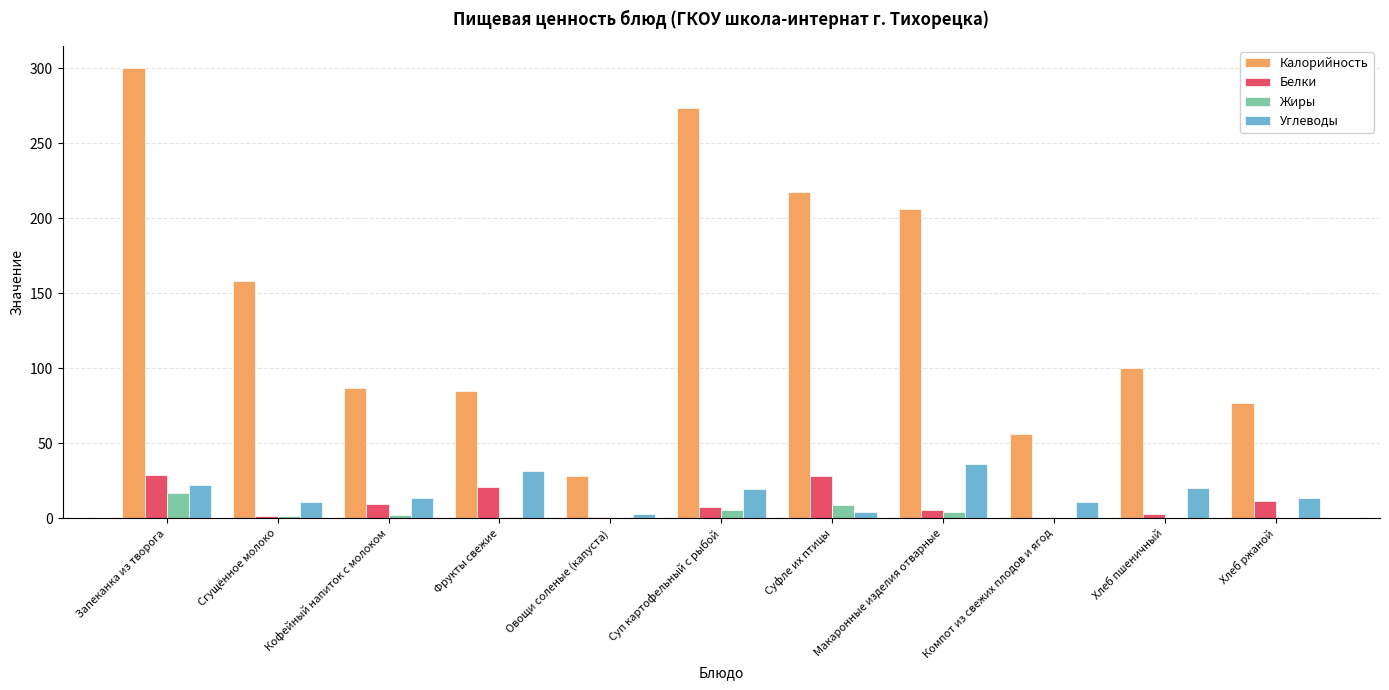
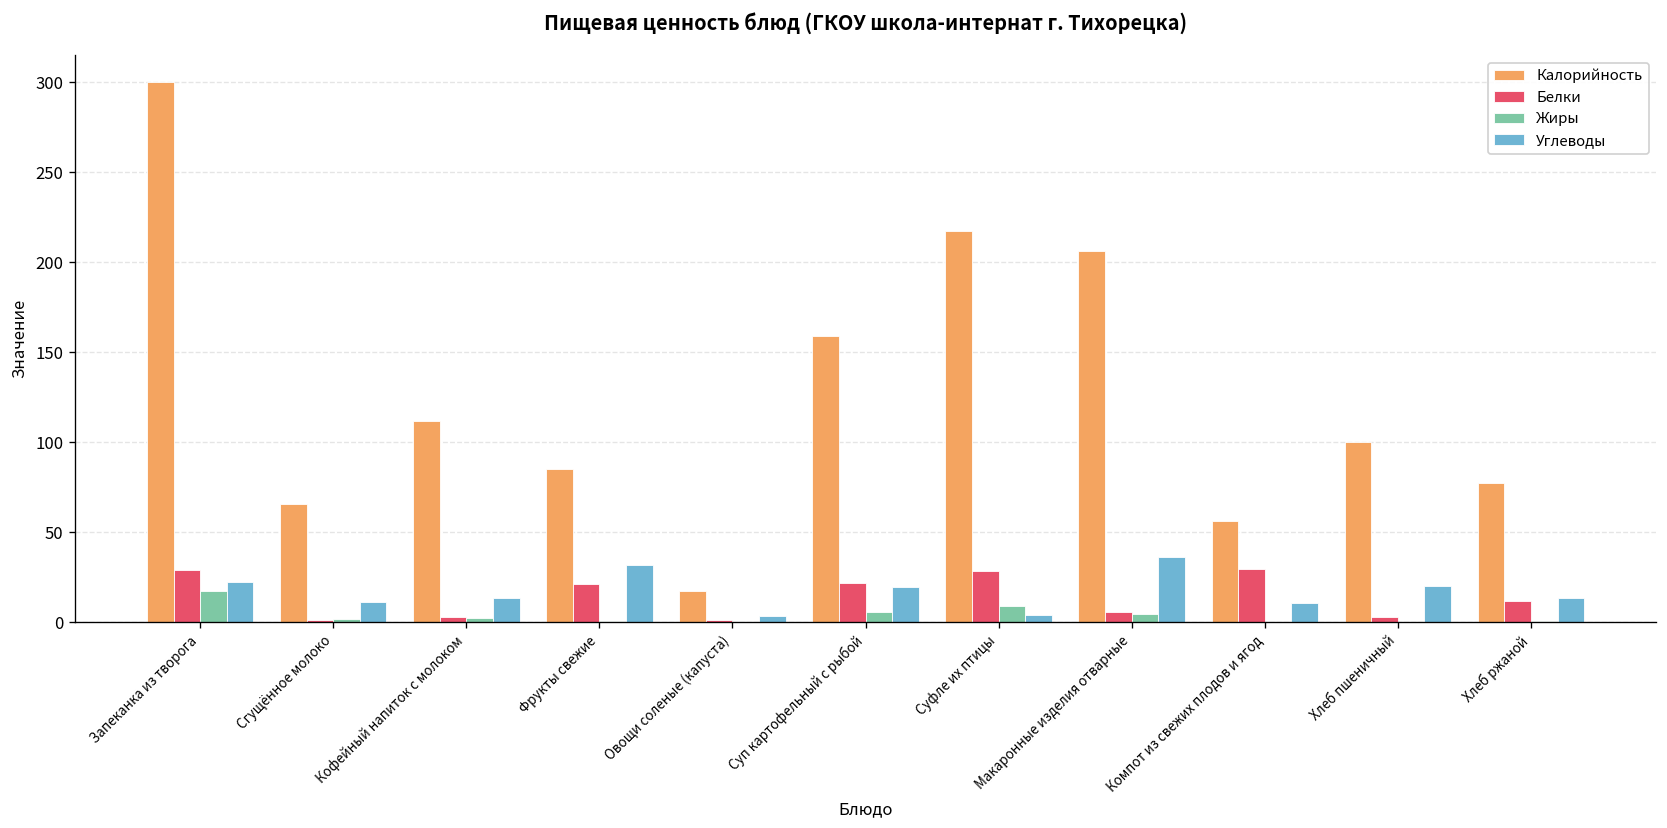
  {
    "Калорийность": {
      "Запеканка из творога": 300,
-     "Сгущённое молоко": 158,
-     "Кофейный напиток с молоком": 87,
+     "Сгущённое молоко": 66,
+     "Кофейный напиток с молоком": 112,
      "Фрукты свежие": 85,
-     "Овощи соленые (капуста)": 28,
-     "Суп картофельный с рыбой": 274,
+     "Овощи соленые (капуста)": 17,
+     "Суп картофельный с рыбой": 159,
      "Суфле их птицы": 217,
      "Макаронные изделия отварные": 206,
      "Компот из свежих плодов и ягод": 56,
      "Хлеб пшеничный": 100,
      "Хлеб ржаной": 77
    },
    "Белки": {
      "Запеканка из творога": 29,
-     "Кофейный напиток с молоком": 10,
+     "Кофейный напиток с молоком": 3,
      "Фрукты свежие": 21,
-     "Суп картофельный с рыбой": 8,
+     "Суп картофельный с рыбой": 22,
      "Суфле их птицы": 28,
      "Макаронные изделия отварные": 6,
-     "Компот из свежих плодов и ягод": 0,
+     "Компот из свежих плодов и ягод": 30,
      "Хлеб пшеничный": 3,
      "Хлеб ржаной": 12
    }
  }
